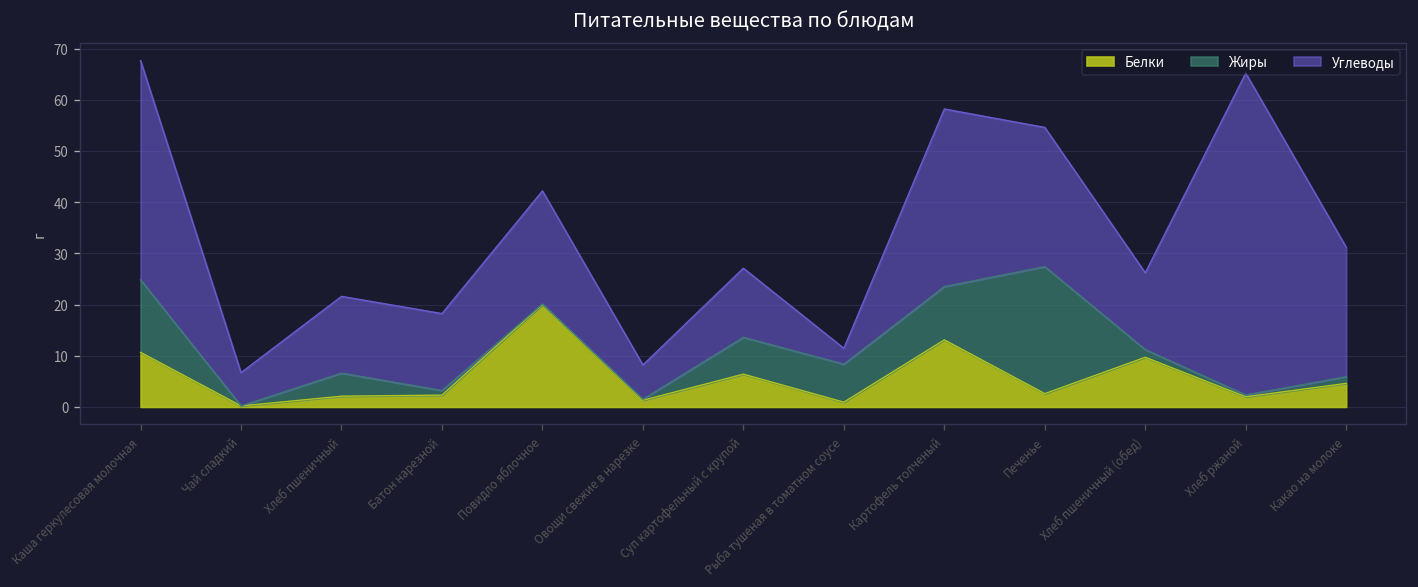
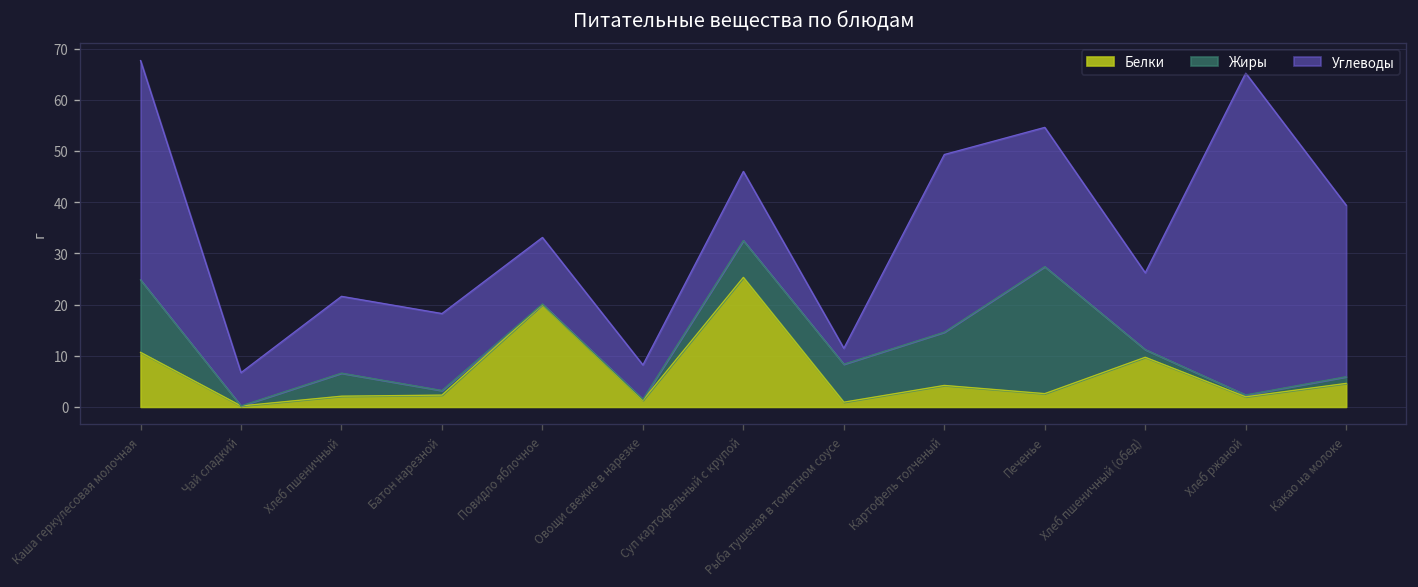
  {
    "Белки": {
      "Каша геркулесовая молочная": 11,
      "Хлеб пшеничный": 2,
      "Батон нарезной": 2,
-     "Суп картофельный с крупой": 6,
+     "Суп картофельный с крупой": 25,
      "Рыба тушеная в томатном соусе": 1,
-     "Картофель толченый": 13,
+     "Картофель толченый": 4,
      "Печенье": 3,
      "Хлеб пшеничный (обед)": 10,
      "Какао на молоке": 5
    },
    "Жиры": {
      "Каша геркулесовая молочная": 14,
      "Хлеб пшеничный": 5,
      "Батон нарезной": 1,
      "Суп картофельный с крупой": 7,
      "Рыба тушеная в томатном соусе": 7,
      "Картофель толченый": 10,
      "Печенье": 25,
      "Хлеб пшеничный (обед)": 2,
      "Какао на молоке": 1
    },
    "Углеводы": {
      "Каша геркулесовая молочная": 43,
      "Чай сладкий": 7,
      "Хлеб пшеничный": 15,
      "Батон нарезной": 15,
-     "Повидло яблочное": 22,
+     "Повидло яблочное": 13,
      "Овощи свежие в нарезке": 7,
      "Суп картофельный с крупой": 14,
      "Рыба тушеная в томатном соусе": 3,
      "Картофель толченый": 35,
      "Печенье": 27,
      "Хлеб пшеничный (обед)": 15,
      "Хлеб ржаной": 63,
-     "Какао на молоке": 25
+     "Какао на молоке": 34
    }
  }
